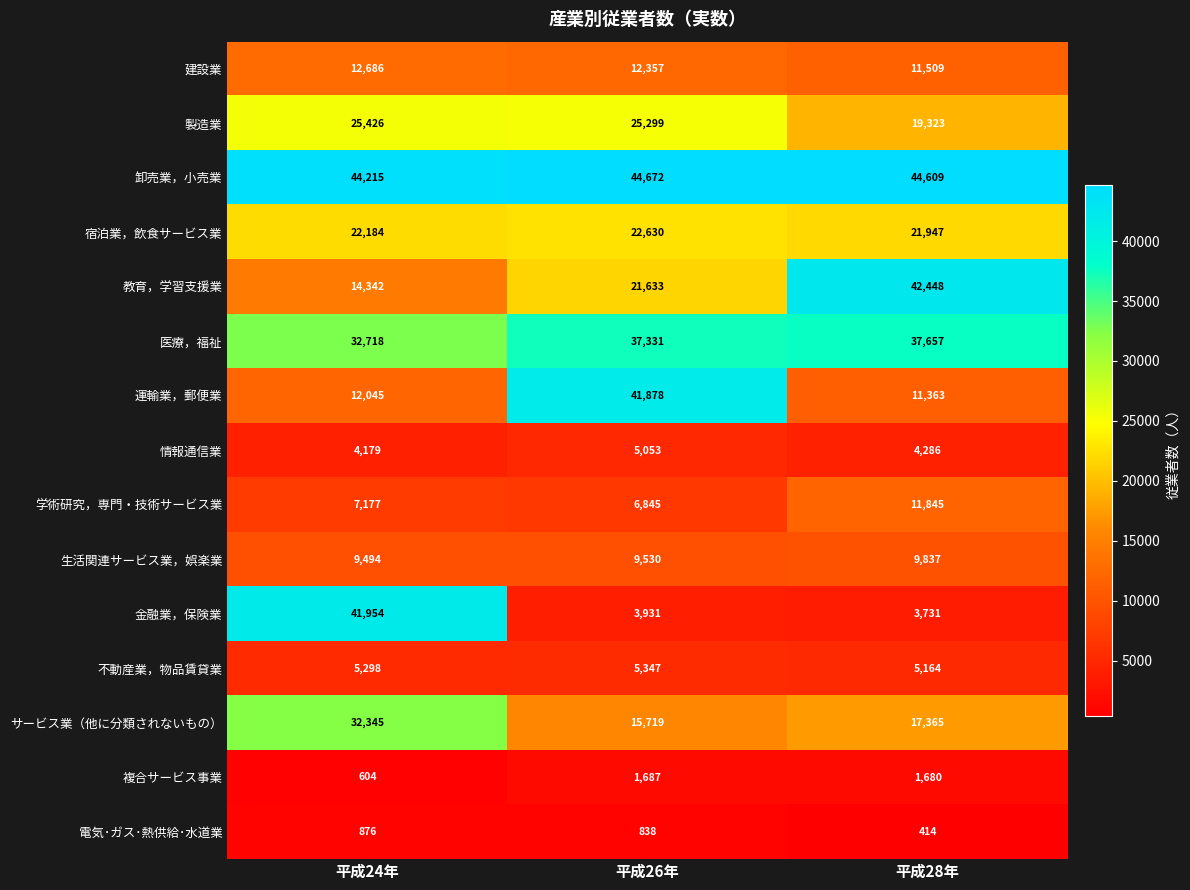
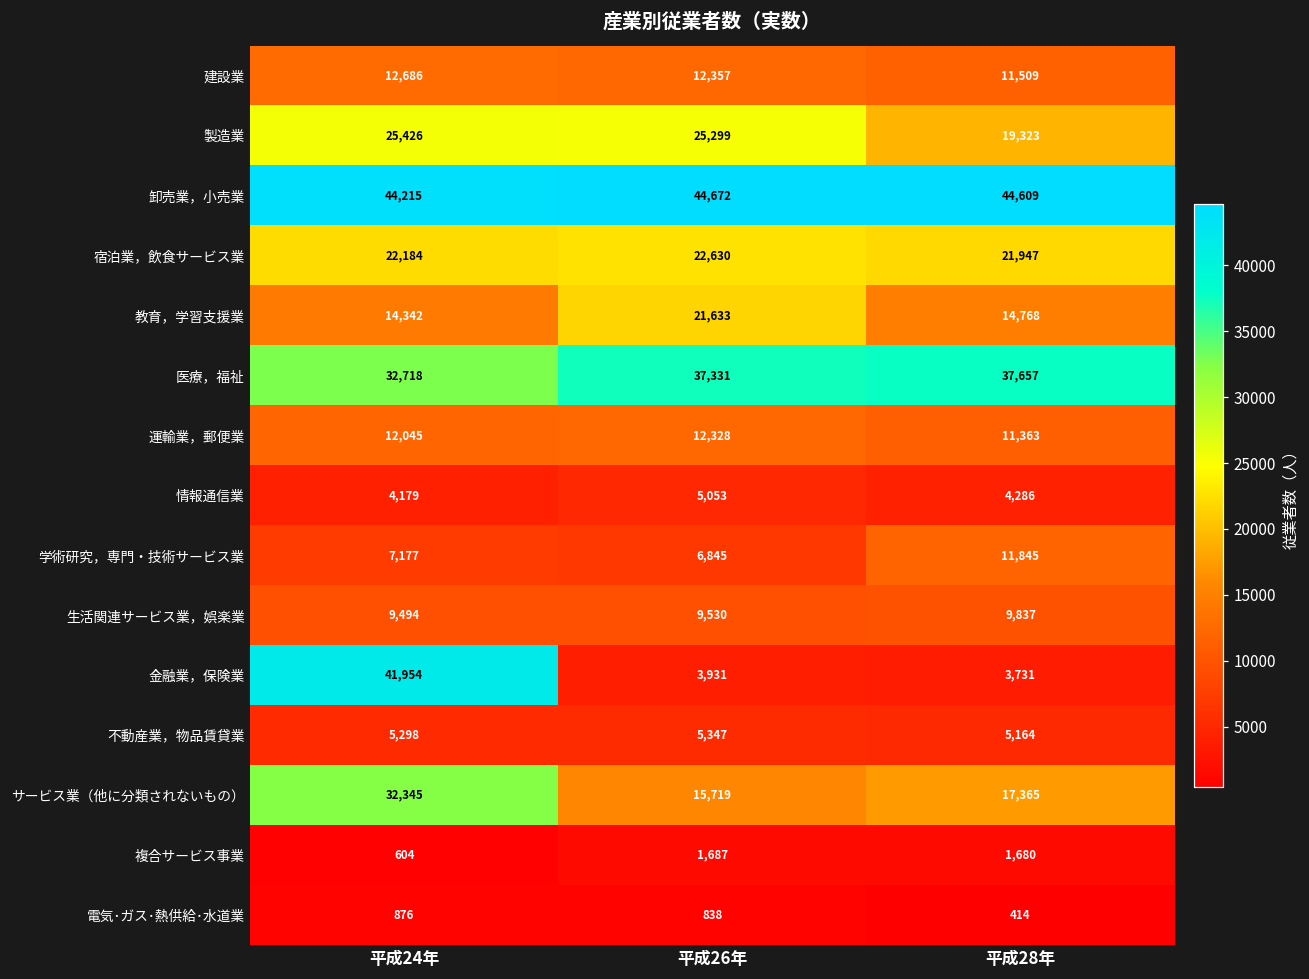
  {
    "建設業": {
      "平成24年": "12,686",
      "平成26年": "12,357",
      "平成28年": "11,509"
    },
    "製造業": {
      "平成24年": "25,426",
      "平成26年": "25,299",
      "平成28年": "19,323"
    },
    "卸売業，小売業": {
      "平成24年": "44,215",
      "平成26年": "44,672",
      "平成28年": "44,609"
    },
    "宿泊業，飲食サービス業": {
      "平成24年": "22,184",
      "平成26年": "22,630",
      "平成28年": "21,947"
    },
    "教育，学習支援業": {
      "平成24年": "14,342",
      "平成26年": "21,633",
-     "平成28年": "42,448"
+     "平成28年": "14,768"
    },
    "医療，福祉": {
      "平成24年": "32,718",
      "平成26年": "37,331",
      "平成28年": "37,657"
    },
    "運輸業，郵便業": {
      "平成24年": "12,045",
-     "平成26年": "41,878",
+     "平成26年": "12,328",
      "平成28年": "11,363"
    },
    "情報通信業": {
      "平成24年": "4,179",
      "平成26年": "5,053",
      "平成28年": "4,286"
    },
    "学術研究，専門・技術サービス業": {
      "平成24年": "7,177",
      "平成26年": "6,845",
      "平成28年": "11,845"
    },
    "生活関連サービス業，娯楽業": {
      "平成24年": "9,494",
      "平成26年": "9,530",
      "平成28年": "9,837"
    },
    "金融業，保険業": {
      "平成24年": "41,954",
      "平成26年": "3,931",
      "平成28年": "3,731"
    },
    "不動産業，物品賃貸業": {
      "平成24年": "5,298",
      "平成26年": "5,347",
      "平成28年": "5,164"
    },
    "サービス業（他に分類されないもの）": {
      "平成24年": "32,345",
      "平成26年": "15,719",
      "平成28年": "17,365"
    },
    "複合サービス事業": {
      "平成24年": "604",
      "平成26年": "1,687",
      "平成28年": "1,680"
    },
    "電気･ガス･熱供給･水道業": {
      "平成24年": "876",
      "平成26年": "838",
      "平成28年": "414"
    }
  }
